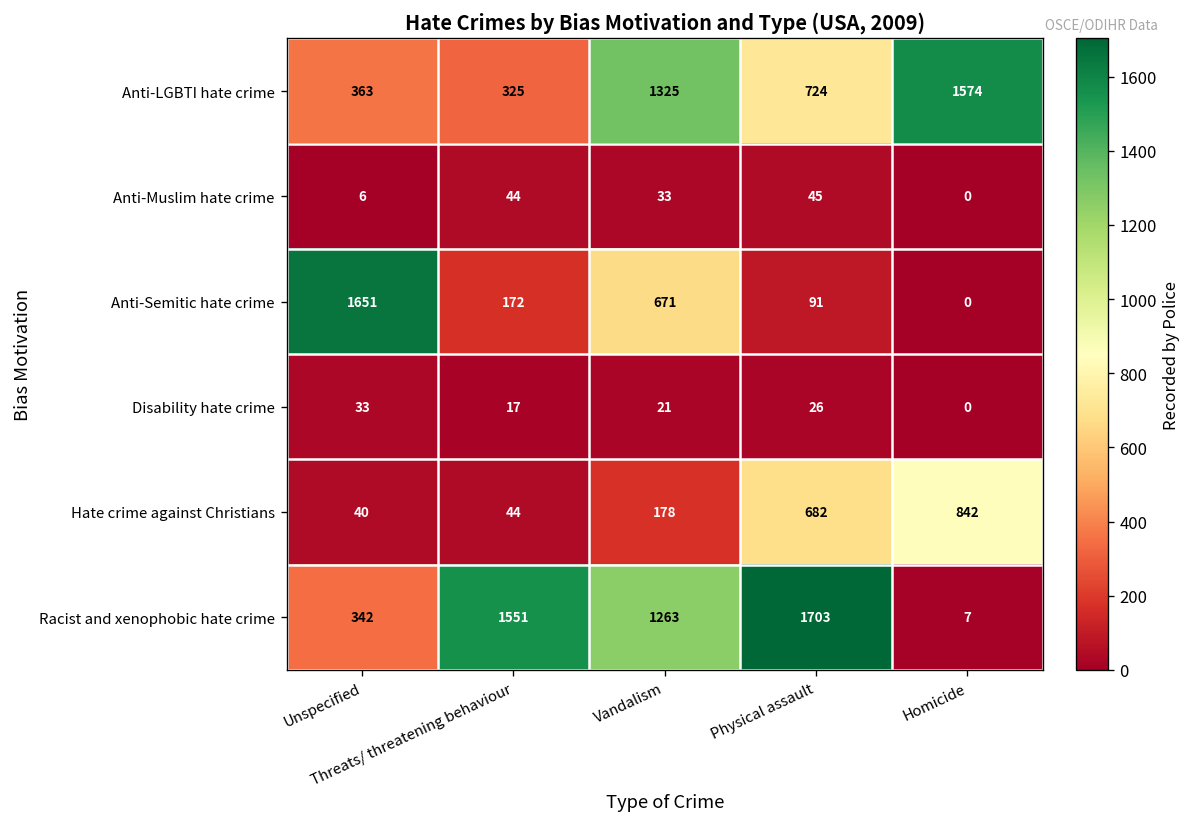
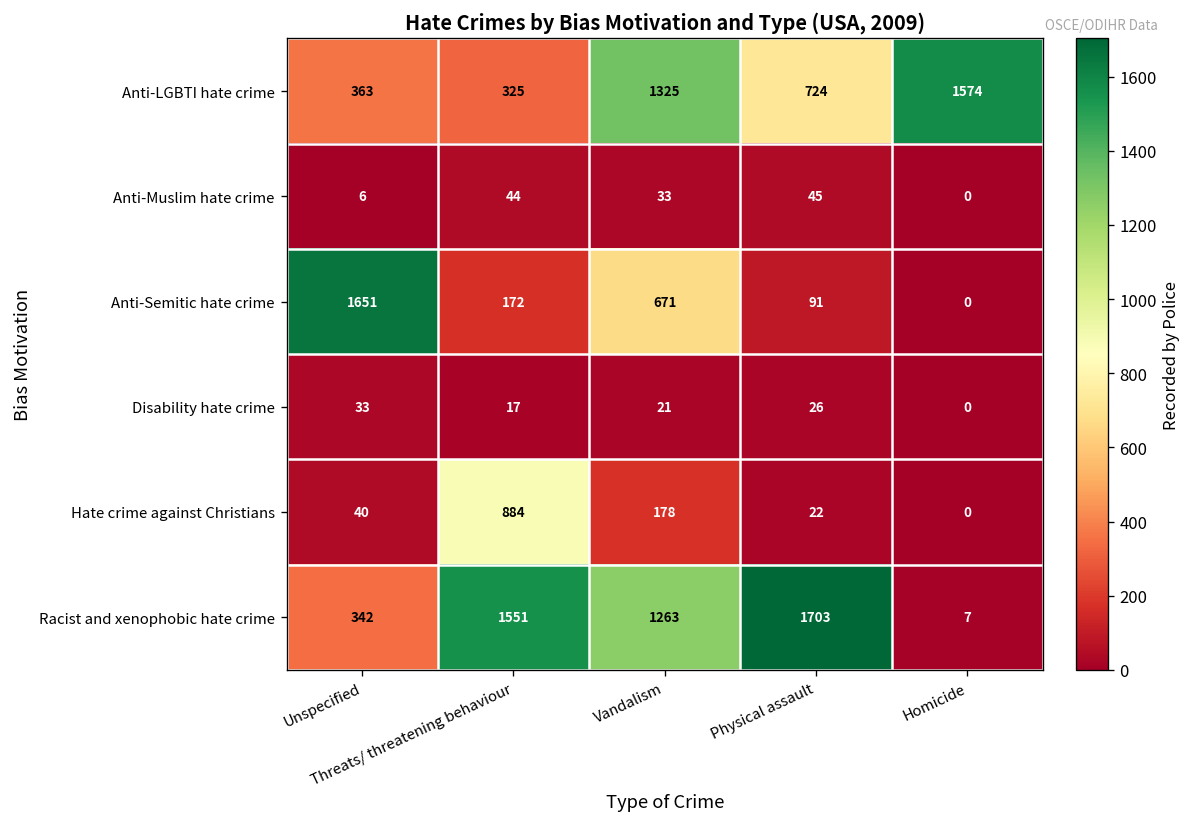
  {
    "Anti-LGBTI hate crime": {
      "Unspecified": 363,
      "Threats/ threatening behaviour": 325,
      "Vandalism": 1325,
      "Physical assault": 724,
      "Homicide": 1574
    },
    "Anti-Muslim hate crime": {
      "Unspecified": 6,
      "Threats/ threatening behaviour": 44,
      "Vandalism": 33,
      "Physical assault": 45,
      "Homicide": 0
    },
    "Anti-Semitic hate crime": {
      "Unspecified": 1651,
      "Threats/ threatening behaviour": 172,
      "Vandalism": 671,
      "Physical assault": 91,
      "Homicide": 0
    },
    "Disability hate crime": {
      "Unspecified": 33,
      "Threats/ threatening behaviour": 17,
      "Vandalism": 21,
      "Physical assault": 26,
      "Homicide": 0
    },
    "Hate crime against Christians": {
      "Unspecified": 40,
-     "Threats/ threatening behaviour": 44,
+     "Threats/ threatening behaviour": 884,
      "Vandalism": 178,
-     "Physical assault": 682,
-     "Homicide": 842
+     "Physical assault": 22,
+     "Homicide": 0
    },
    "Racist and xenophobic hate crime": {
      "Unspecified": 342,
      "Threats/ threatening behaviour": 1551,
      "Vandalism": 1263,
      "Physical assault": 1703,
      "Homicide": 7
    }
  }
